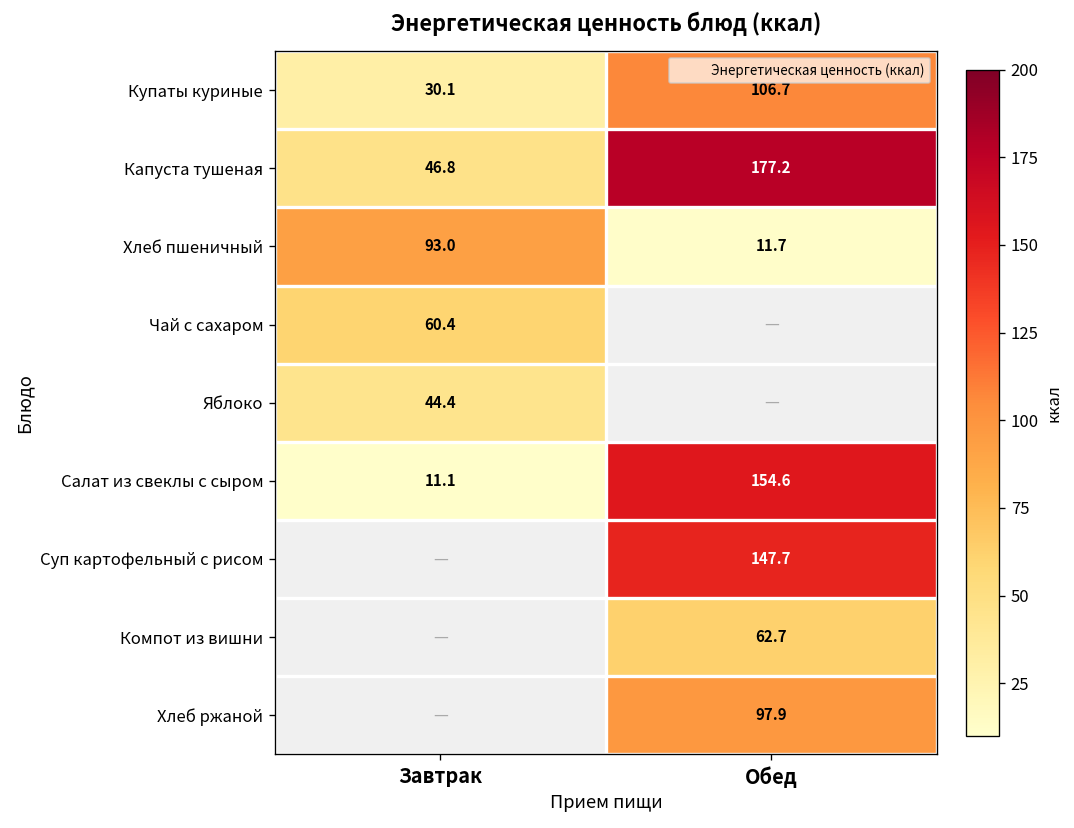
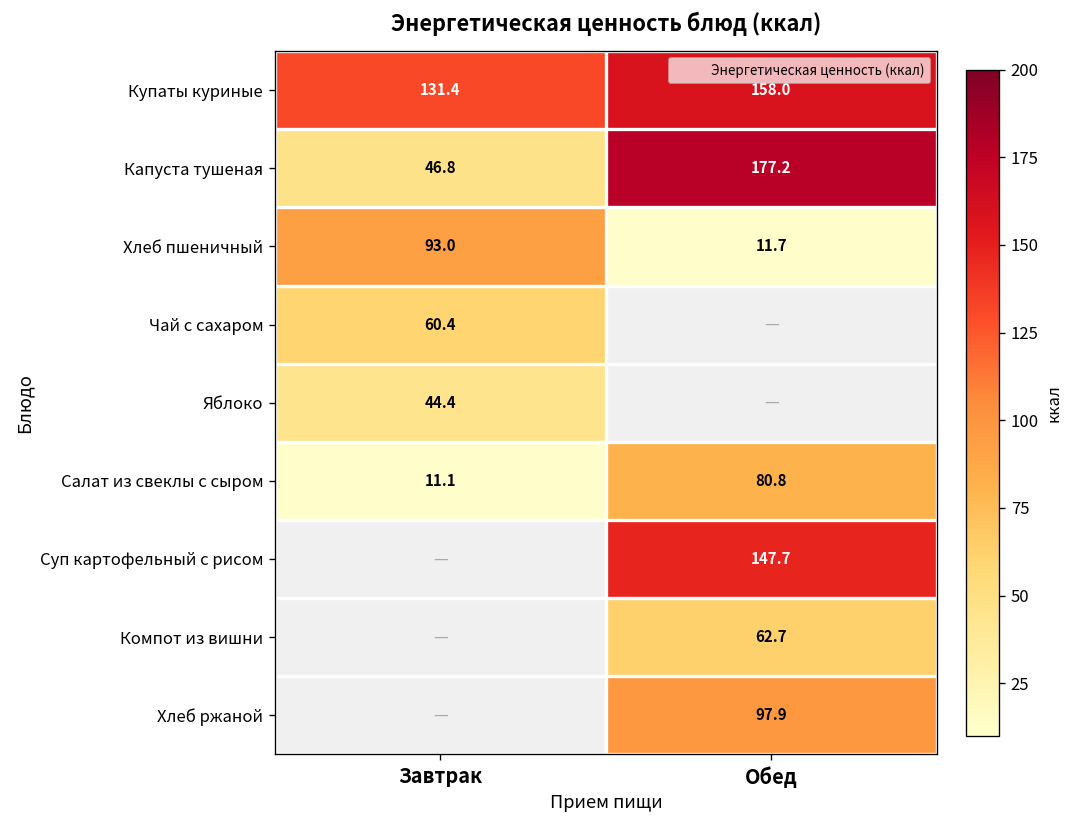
  {
    "Купаты куриные": {
-     "Завтрак": 30.1,
-     "Обед": 106.7
+     "Завтрак": 131.4,
+     "Обед": 158.0
    },
    "Капуста тушеная": {
      "Завтрак": 46.8,
      "Обед": 177.2
    },
    "Хлеб пшеничный": {
      "Завтрак": 93.0,
      "Обед": 11.7
    },
    "Чай с сахаром": {
      "Завтрак": 60.4
    },
    "Яблоко": {
      "Завтрак": 44.4
    },
    "Салат из свеклы с сыром": {
      "Завтрак": 11.1,
-     "Обед": 154.6
+     "Обед": 80.8
    },
    "Суп картофельный с рисом": {
      "Обед": 147.7
    },
    "Компот из вишни": {
      "Обед": 62.7
    },
    "Хлеб ржаной": {
      "Обед": 97.9
    }
  }
